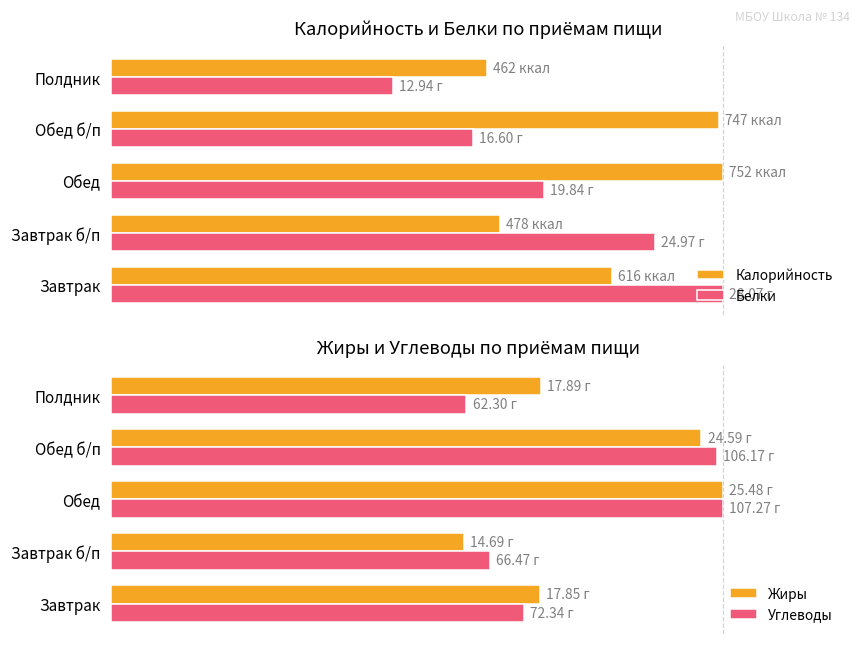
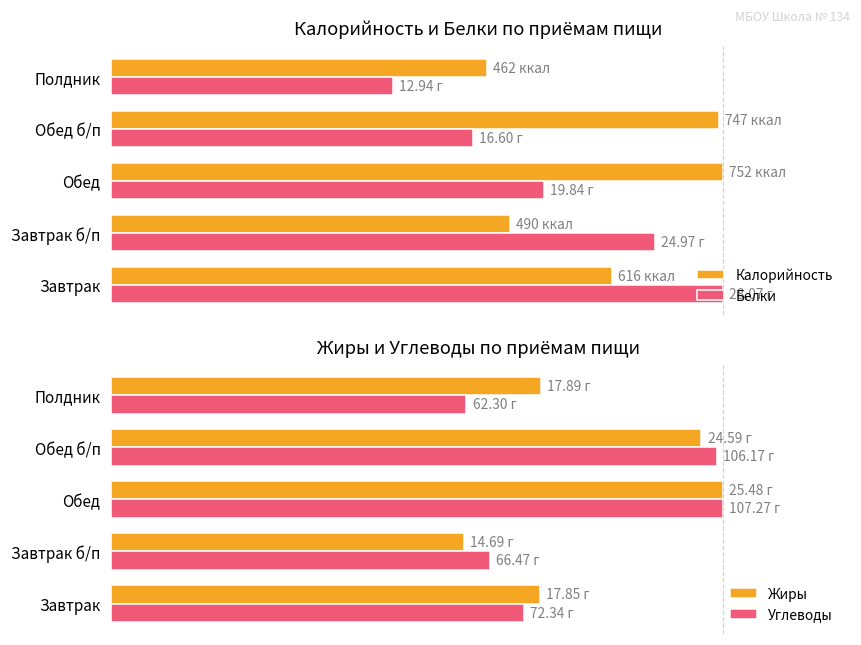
  {
    "Калорийность и Белки по приёмам пищи": {
      "Калорийность": {
-       "Завтрак б/п": 478
+       "Завтрак б/п": 490
      }
    }
  }
